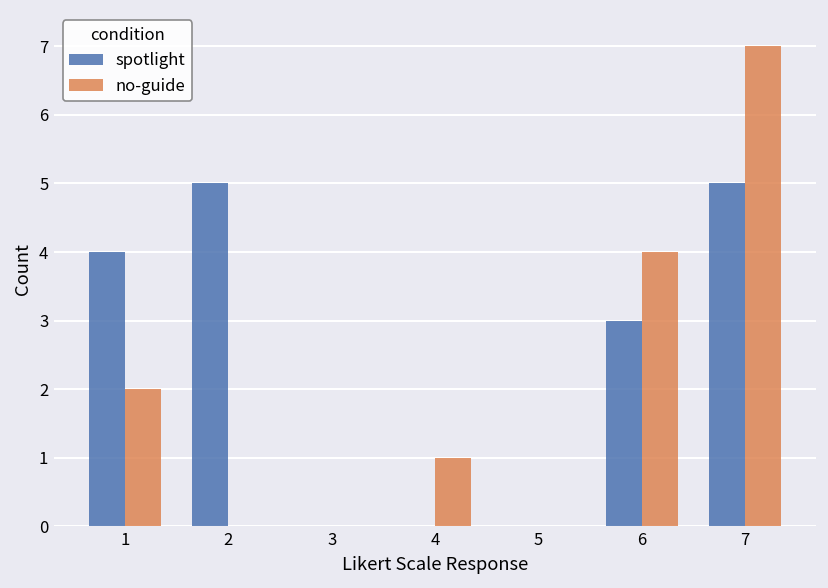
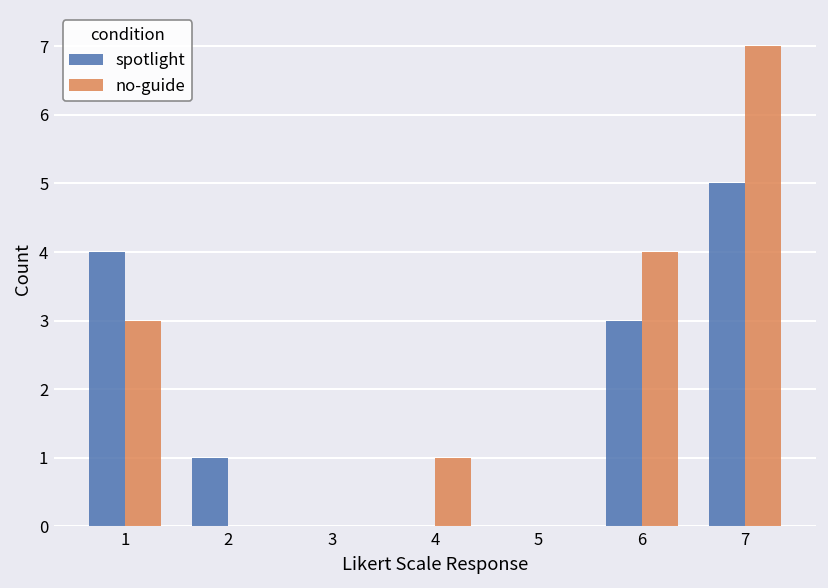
  {
    "spotlight": {
      "1": 4,
-     "2": 5,
+     "2": 1,
      "3": 0,
      "4": 0,
      "5": 0,
      "6": 3,
      "7": 5
    },
    "no-guide": {
-     "1": 2,
+     "1": 3,
      "2": 0,
      "3": 0,
      "4": 1,
      "5": 0,
      "6": 4,
      "7": 7
    }
  }
